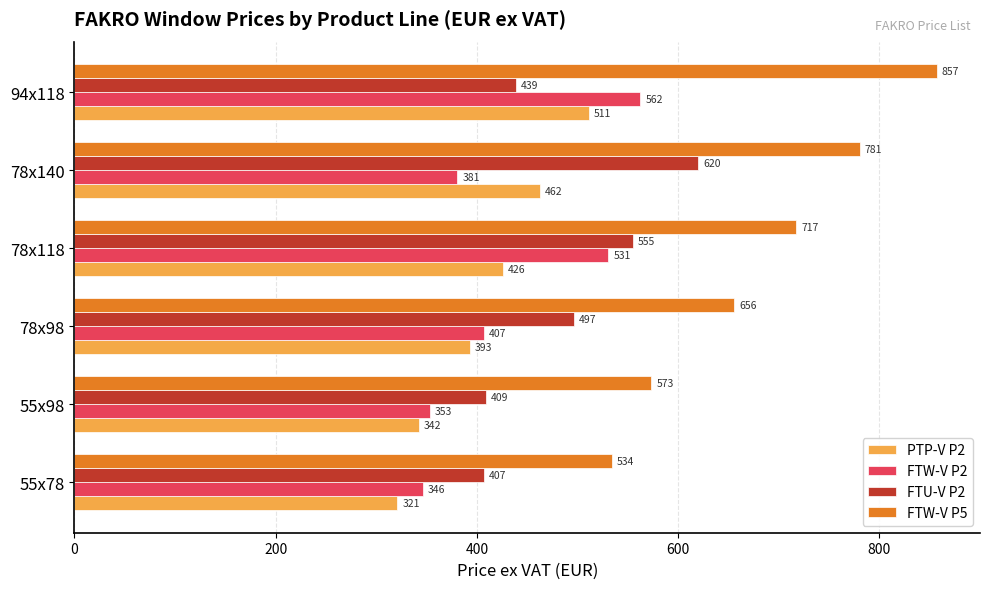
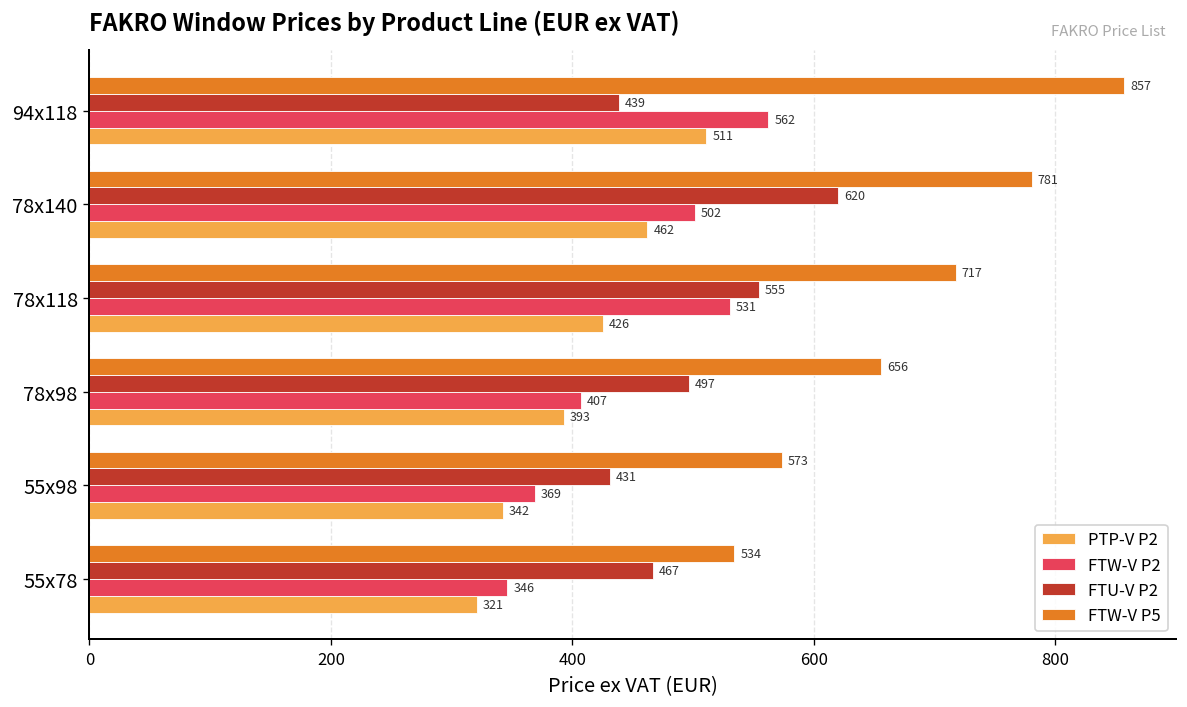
  {
    "FTW-V P2": {
      "94x118": 562,
-     "78x140": 381,
+     "78x140": 502,
      "78x118": 531,
      "78x98": 407,
-     "55x98": 353,
+     "55x98": 369,
      "55x78": 346
    },
    "FTU-V P2": {
      "94x118": 439,
      "78x140": 620,
      "78x118": 555,
      "78x98": 497,
-     "55x98": 409,
-     "55x78": 407
+     "55x98": 431,
+     "55x78": 467
    }
  }
